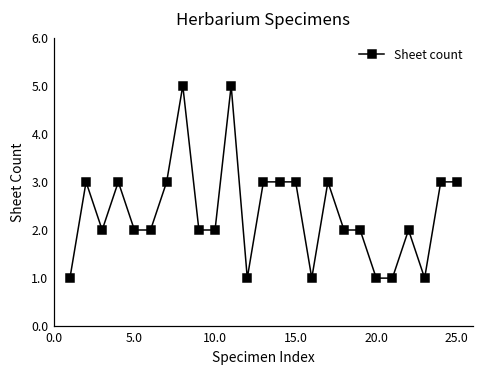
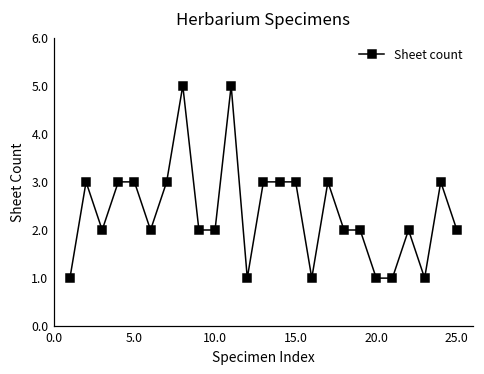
  {
-   "5.0": 2,
+   "5.0": 3,
    "10.0": 2,
    "15.0": 3,
    "20.0": 1,
-   "25.0": 3
+   "25.0": 2
  }
